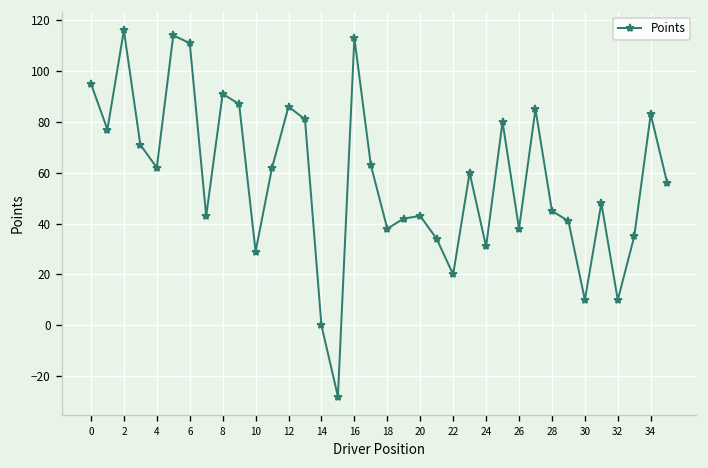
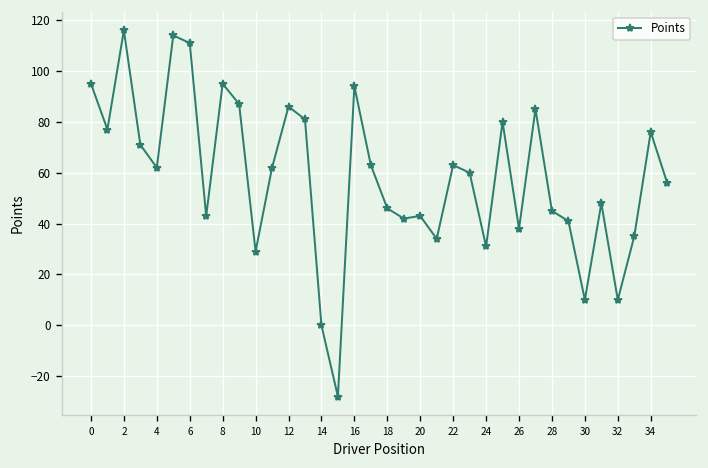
  {
    "0": 95,
    "2": 116,
    "4": 62,
    "6": 111,
-   "8": 91,
+   "8": 95,
    "10": 29,
    "12": 86,
    "14": 0,
-   "16": 113,
-   "18": 38,
+   "16": 94,
+   "18": 46,
    "20": 43,
-   "22": 20,
+   "22": 63,
    "24": 31,
    "26": 38,
    "28": 45,
    "30": 10,
    "32": 10,
-   "34": 83
+   "34": 76
  }
